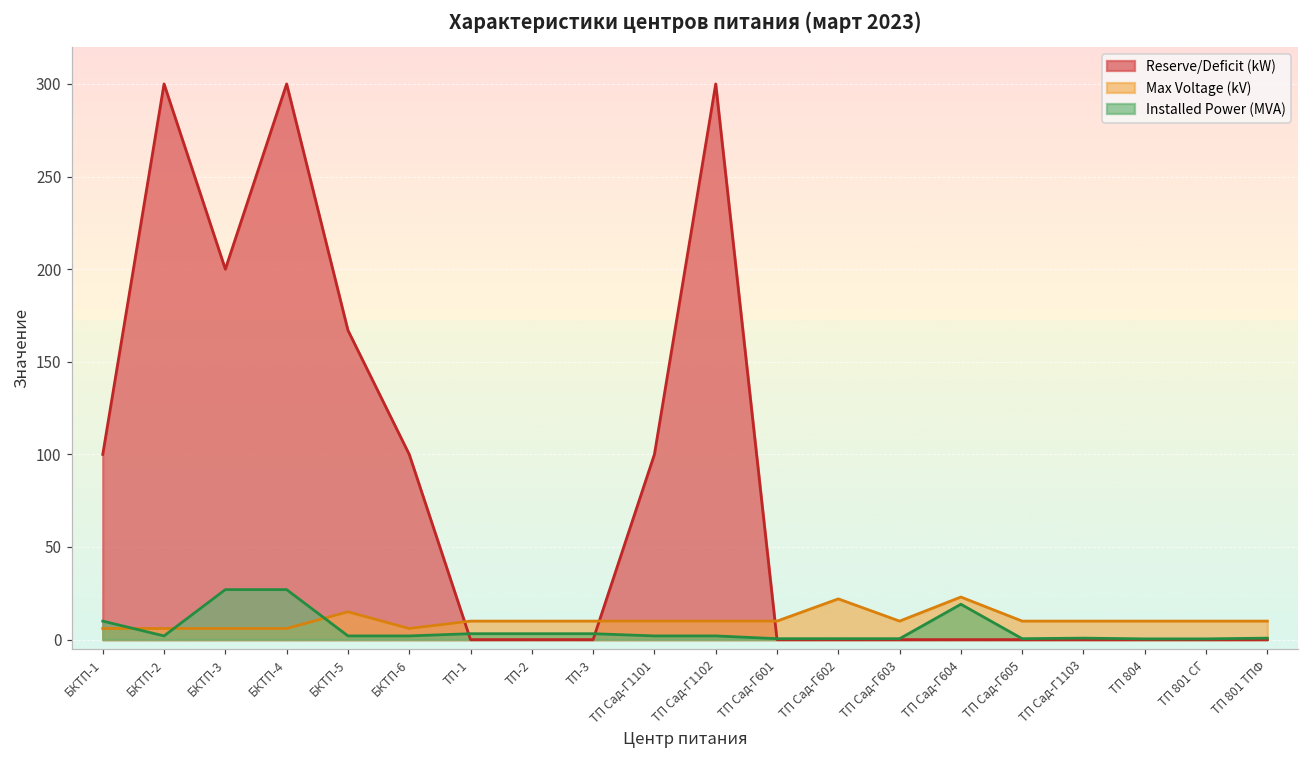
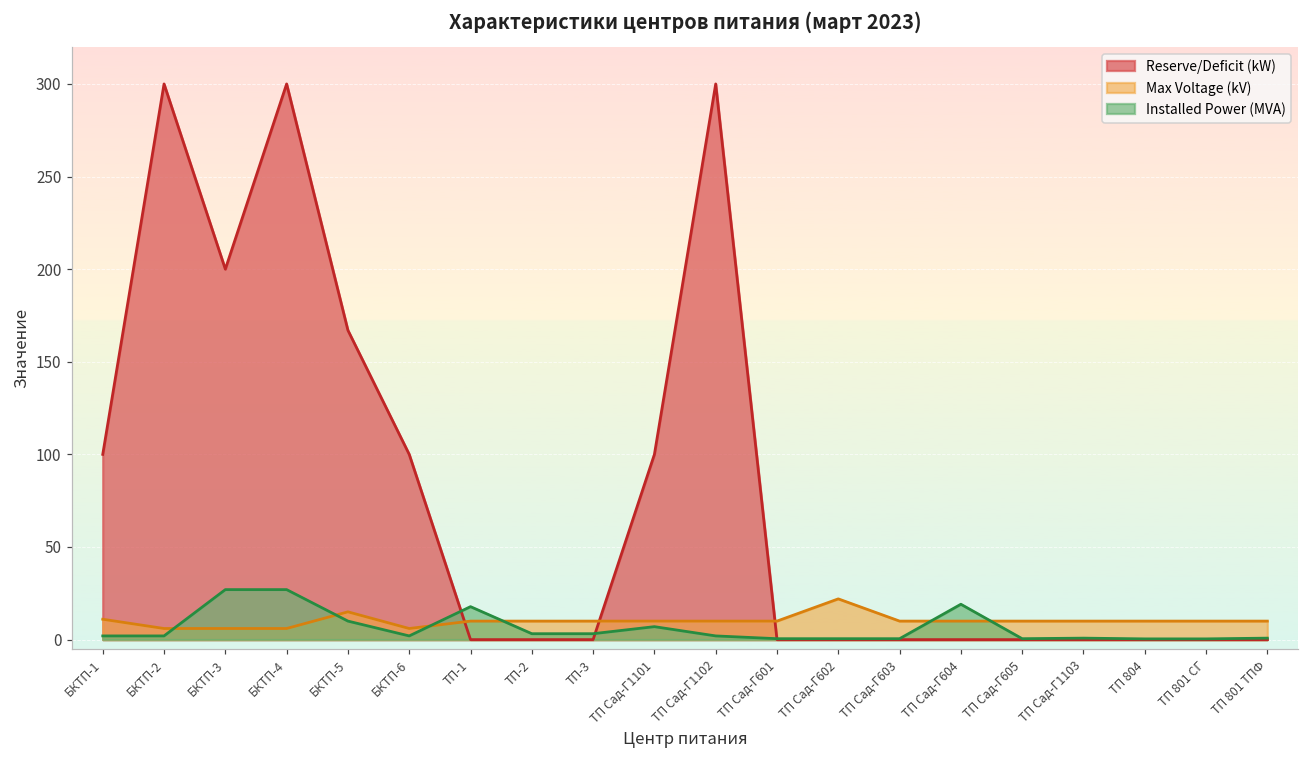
  {
    "Reserve/Deficit (kW)": {
      "БКТП-1": 100,
      "БКТП-2": 300,
      "БКТП-3": 200,
      "БКТП-4": 300,
      "БКТП-5": 167,
      "БКТП-6": 100,
      "ТП-1": 0,
      "ТП-2": 0,
      "ТП-3": 0,
      "ТП Сад-Г1101": 100,
      "ТП Сад-Г1102": 300,
      "ТП Сад-Г604": 0
    },
    "Max Voltage (kV)": {
-     "БКТП-1": 6,
+     "БКТП-1": 11,
      "БКТП-2": 6,
      "БКТП-3": 6,
      "БКТП-4": 6,
      "БКТП-5": 15,
      "БКТП-6": 6,
      "ТП-1": 10,
      "ТП-2": 10,
      "ТП-3": 10,
      "ТП Сад-Г1101": 10,
      "ТП Сад-Г1102": 10,
      "ТП Сад-Г601": 10,
      "ТП Сад-Г602": 22,
      "ТП Сад-Г603": 10,
-     "ТП Сад-Г604": 23,
+     "ТП Сад-Г604": 10,
      "ТП Сад-Г605": 10,
      "ТП Сад-Г1103": 10,
      "ТП 804": 10,
      "ТП 801 СГ": 10,
      "ТП 801 ТПФ": 10
    },
    "Installed Power (MVA)": {
-     "БКТП-1": 10,
+     "БКТП-1": 2,
      "БКТП-2": 2,
      "БКТП-3": 27,
      "БКТП-4": 27,
-     "БКТП-5": 2,
+     "БКТП-5": 10,
      "БКТП-6": 2,
-     "ТП-1": 3,
+     "ТП-1": 18,
      "ТП-2": 3,
      "ТП-3": 3,
-     "ТП Сад-Г1101": 2,
+     "ТП Сад-Г1101": 7,
      "ТП Сад-Г1102": 2,
      "ТП Сад-Г604": 19
    }
  }
